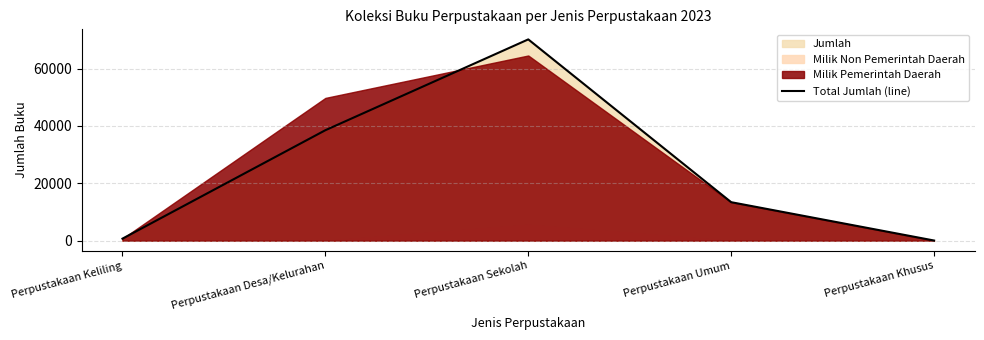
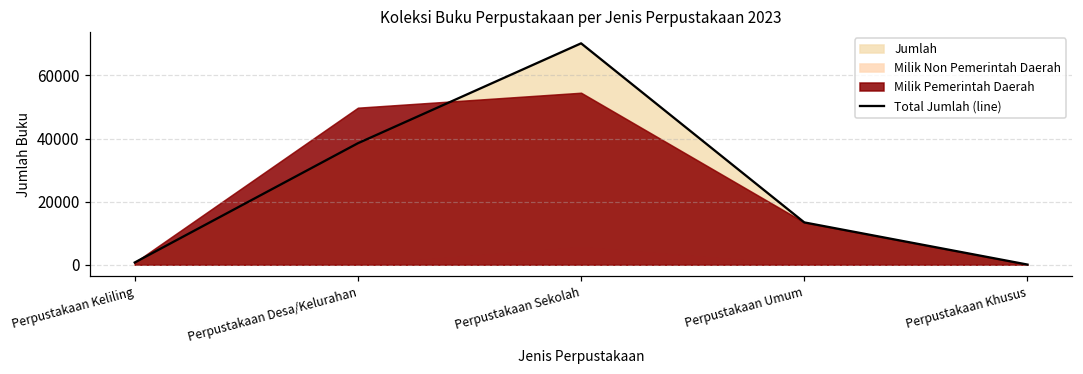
  {
    "Milik Pemerintah Daerah": {
      "Perpustakaan Desa/Kelurahan": 50000,
-     "Perpustakaan Sekolah": 65000
+     "Perpustakaan Sekolah": 55000
    }
  }
